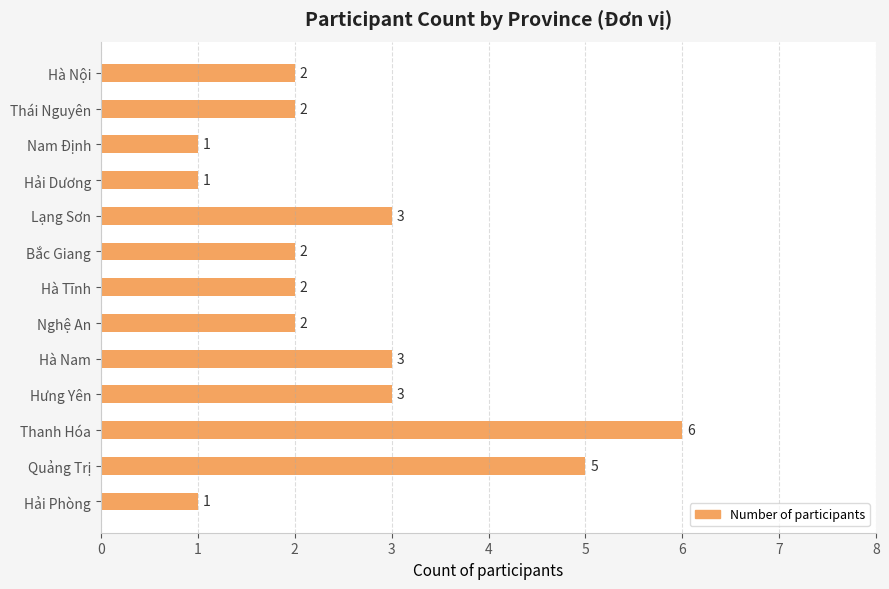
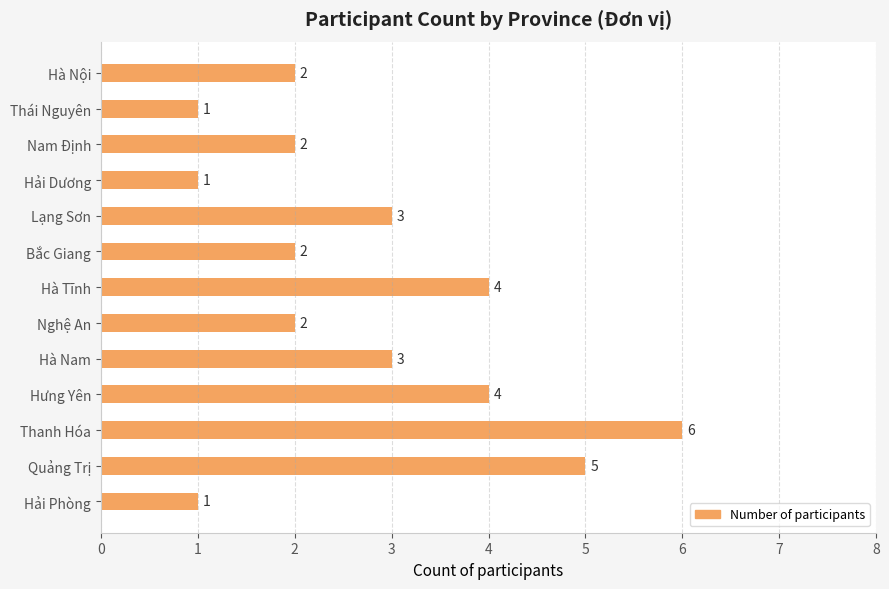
  {
    "Hà Nội": 2,
-   "Thái Nguyên": 2,
-   "Nam Định": 1,
+   "Thái Nguyên": 1,
+   "Nam Định": 2,
    "Hải Dương": 1,
    "Lạng Sơn": 3,
    "Bắc Giang": 2,
-   "Hà Tĩnh": 2,
+   "Hà Tĩnh": 4,
    "Nghệ An": 2,
    "Hà Nam": 3,
-   "Hưng Yên": 3,
+   "Hưng Yên": 4,
    "Thanh Hóa": 6,
    "Quảng Trị": 5,
    "Hải Phòng": 1
  }
